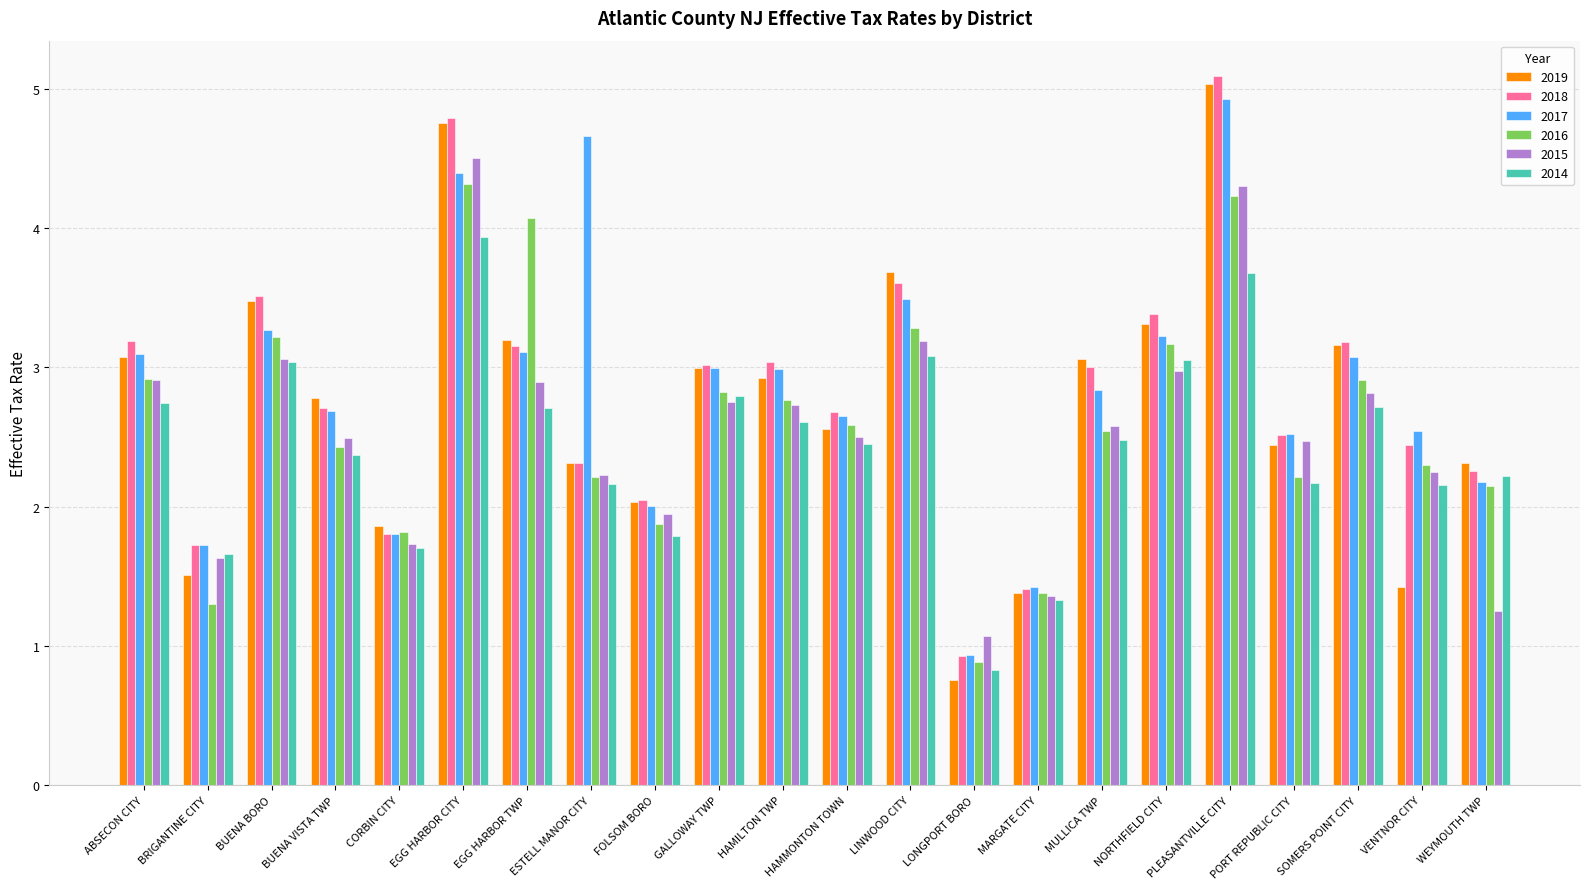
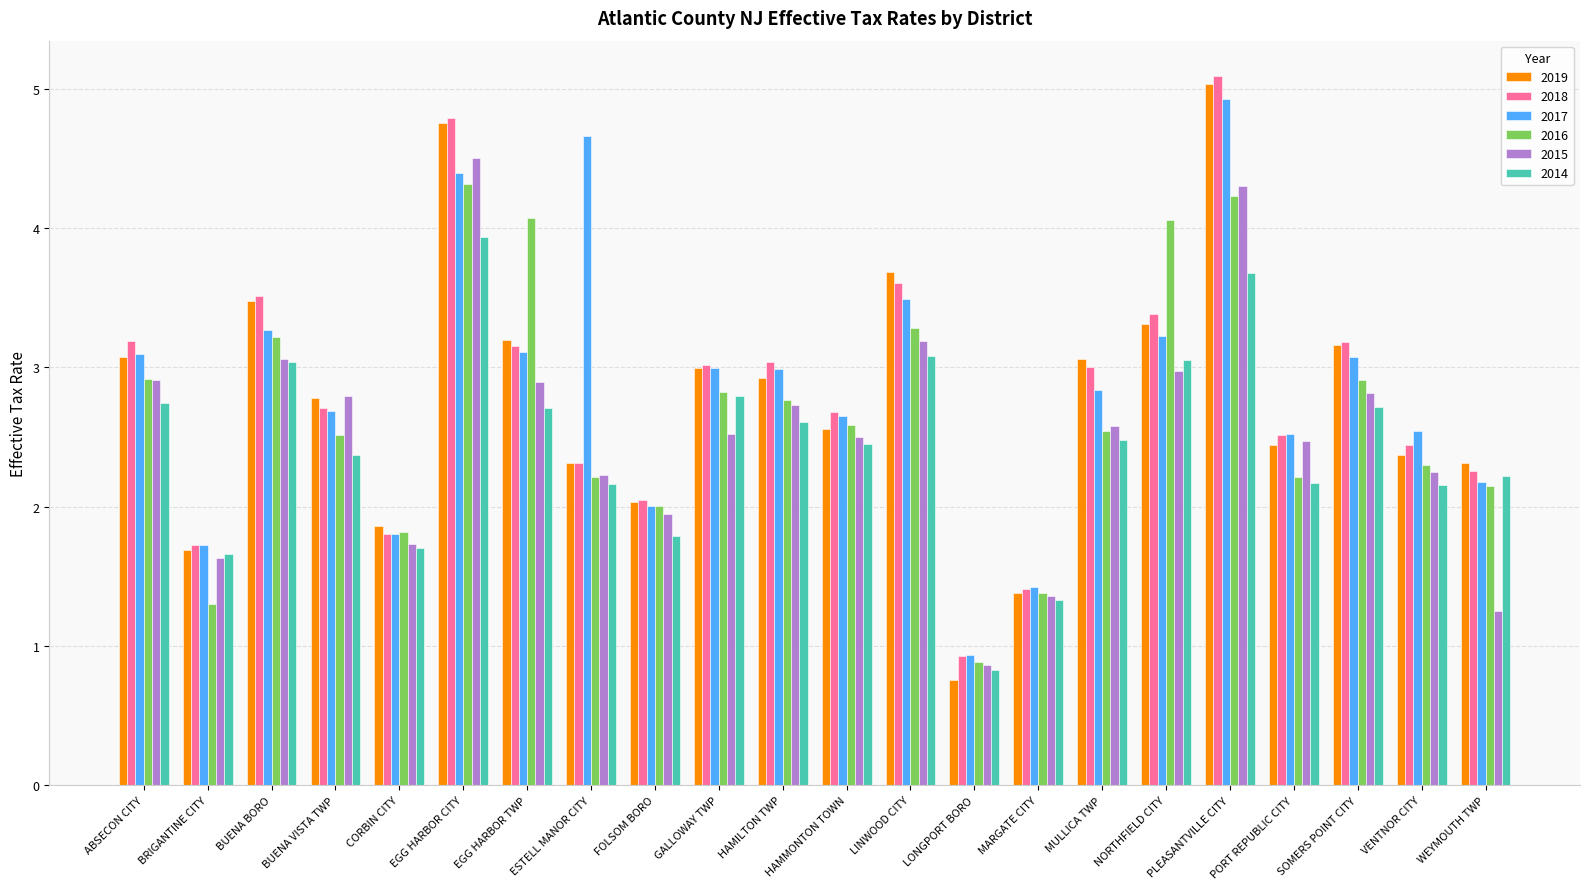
  {
    "2019": {
      "ABSECON CITY": 3.08,
-     "BRIGANTINE CITY": 1.51,
+     "BRIGANTINE CITY": 1.69,
      "BUENA BORO": 3.48,
      "BUENA VISTA TWP": 2.78,
      "CORBIN CITY": 1.86,
      "EGG HARBOR CITY": 4.76,
      "EGG HARBOR TWP": 3.19,
      "ESTELL MANOR CITY": 2.31,
      "FOLSOM BORO": 2.04,
      "GALLOWAY TWP": 3.00,
      "HAMILTON TWP": 2.92,
      "HAMMONTON TOWN": 2.56,
      "LINWOOD CITY": 3.68,
      "LONGPORT BORO": 0.76,
      "MARGATE CITY": 1.38,
      "MULLICA TWP": 3.06,
      "NORTHFIELD CITY": 3.31,
      "PLEASANTVILLE CITY": 5.04,
      "PORT REPUBLIC CITY": 2.44,
      "SOMERS POINT CITY": 3.16,
-     "VENTNOR CITY": 1.42,
+     "VENTNOR CITY": 2.37,
      "WEYMOUTH TWP": 2.31
    },
    "2018": {
      "ABSECON CITY": 3.19,
      "BRIGANTINE CITY": 1.73,
      "BUENA BORO": 3.51,
      "BUENA VISTA TWP": 2.71,
      "CORBIN CITY": 1.80,
      "EGG HARBOR CITY": 4.79,
      "EGG HARBOR TWP": 3.16,
      "ESTELL MANOR CITY": 2.31,
      "FOLSOM BORO": 2.05,
      "GALLOWAY TWP": 3.01,
      "HAMILTON TWP": 3.04,
      "HAMMONTON TOWN": 2.68,
      "LINWOOD CITY": 3.61,
      "LONGPORT BORO": 0.93,
      "MARGATE CITY": 1.41,
      "MULLICA TWP": 3.00,
      "NORTHFIELD CITY": 3.38,
      "PLEASANTVILLE CITY": 5.09,
      "PORT REPUBLIC CITY": 2.51,
      "SOMERS POINT CITY": 3.18,
      "VENTNOR CITY": 2.44,
      "WEYMOUTH TWP": 2.25
    },
    "2017": {
      "ABSECON CITY": 3.10,
      "BRIGANTINE CITY": 1.73,
      "BUENA BORO": 3.26,
      "BUENA VISTA TWP": 2.68,
      "CORBIN CITY": 1.80,
      "EGG HARBOR CITY": 4.40,
      "EGG HARBOR TWP": 3.11,
      "ESTELL MANOR CITY": 4.66,
      "FOLSOM BORO": 2.00,
      "GALLOWAY TWP": 3.00,
      "HAMILTON TWP": 2.99,
      "HAMMONTON TOWN": 2.65,
      "LINWOOD CITY": 3.49,
      "LONGPORT BORO": 0.93,
      "MARGATE CITY": 1.42,
      "MULLICA TWP": 2.84,
      "NORTHFIELD CITY": 3.22,
      "PLEASANTVILLE CITY": 4.92,
      "PORT REPUBLIC CITY": 2.52,
      "SOMERS POINT CITY": 3.07,
      "VENTNOR CITY": 2.54,
      "WEYMOUTH TWP": 2.17
    },
    "2016": {
      "ABSECON CITY": 2.92,
      "BRIGANTINE CITY": 1.30,
      "BUENA BORO": 3.22,
-     "BUENA VISTA TWP": 2.43,
+     "BUENA VISTA TWP": 2.51,
      "CORBIN CITY": 1.82,
      "EGG HARBOR CITY": 4.32,
      "EGG HARBOR TWP": 4.07,
      "ESTELL MANOR CITY": 2.21,
-     "FOLSOM BORO": 1.88,
+     "FOLSOM BORO": 2.00,
      "GALLOWAY TWP": 2.82,
      "HAMILTON TWP": 2.76,
      "HAMMONTON TOWN": 2.58,
      "LINWOOD CITY": 3.28,
      "LONGPORT BORO": 0.88,
      "MARGATE CITY": 1.38,
      "MULLICA TWP": 2.54,
-     "NORTHFIELD CITY": 3.17,
+     "NORTHFIELD CITY": 4.06,
      "PLEASANTVILLE CITY": 4.23,
      "PORT REPUBLIC CITY": 2.21,
      "SOMERS POINT CITY": 2.91,
      "VENTNOR CITY": 2.30,
      "WEYMOUTH TWP": 2.15
    },
    "2015": {
      "ABSECON CITY": 2.91,
      "BRIGANTINE CITY": 1.63,
      "BUENA BORO": 3.06,
-     "BUENA VISTA TWP": 2.49,
+     "BUENA VISTA TWP": 2.79,
      "CORBIN CITY": 1.73,
      "EGG HARBOR CITY": 4.50,
      "EGG HARBOR TWP": 2.90,
      "ESTELL MANOR CITY": 2.23,
      "FOLSOM BORO": 1.95,
-     "GALLOWAY TWP": 2.75,
+     "GALLOWAY TWP": 2.52,
      "HAMILTON TWP": 2.73,
      "HAMMONTON TOWN": 2.50,
      "LINWOOD CITY": 3.19,
-     "LONGPORT BORO": 1.07,
+     "LONGPORT BORO": 0.86,
      "MARGATE CITY": 1.36,
      "MULLICA TWP": 2.58,
      "NORTHFIELD CITY": 2.97,
      "PLEASANTVILLE CITY": 4.30,
      "PORT REPUBLIC CITY": 2.47,
      "SOMERS POINT CITY": 2.81,
      "VENTNOR CITY": 2.25,
      "WEYMOUTH TWP": 1.25
    },
    "2014": {
      "ABSECON CITY": 2.75,
      "BRIGANTINE CITY": 1.66,
      "BUENA BORO": 3.04,
      "BUENA VISTA TWP": 2.37,
      "CORBIN CITY": 1.70,
      "EGG HARBOR CITY": 3.93,
      "EGG HARBOR TWP": 2.71,
      "ESTELL MANOR CITY": 2.16,
      "FOLSOM BORO": 1.79,
      "GALLOWAY TWP": 2.79,
      "HAMILTON TWP": 2.61,
      "HAMMONTON TOWN": 2.45,
      "LINWOOD CITY": 3.08,
      "LONGPORT BORO": 0.83,
      "MARGATE CITY": 1.33,
      "MULLICA TWP": 2.48,
      "NORTHFIELD CITY": 3.06,
      "PLEASANTVILLE CITY": 3.68,
      "PORT REPUBLIC CITY": 2.17,
      "SOMERS POINT CITY": 2.72,
      "VENTNOR CITY": 2.15,
      "WEYMOUTH TWP": 2.22
    }
  }
